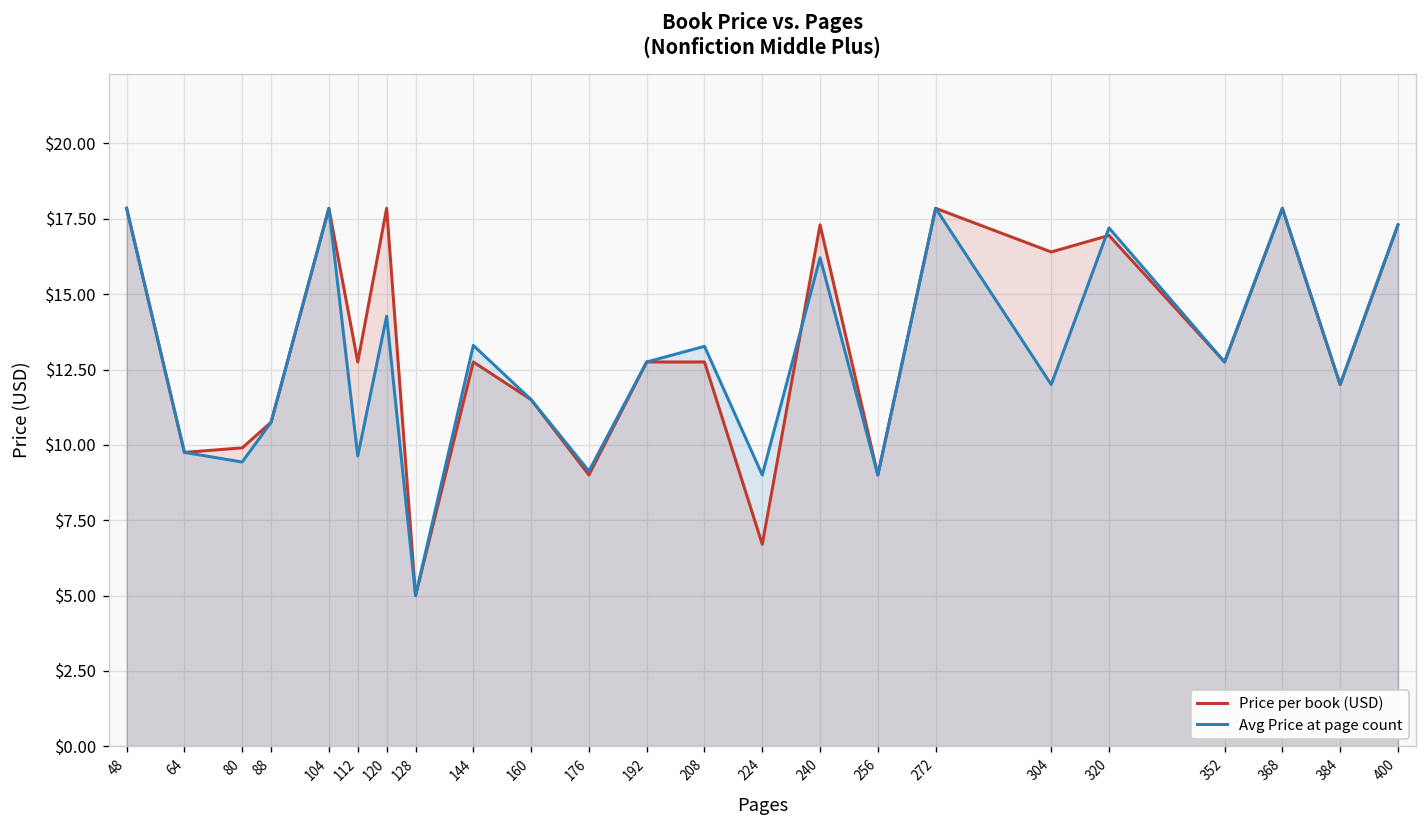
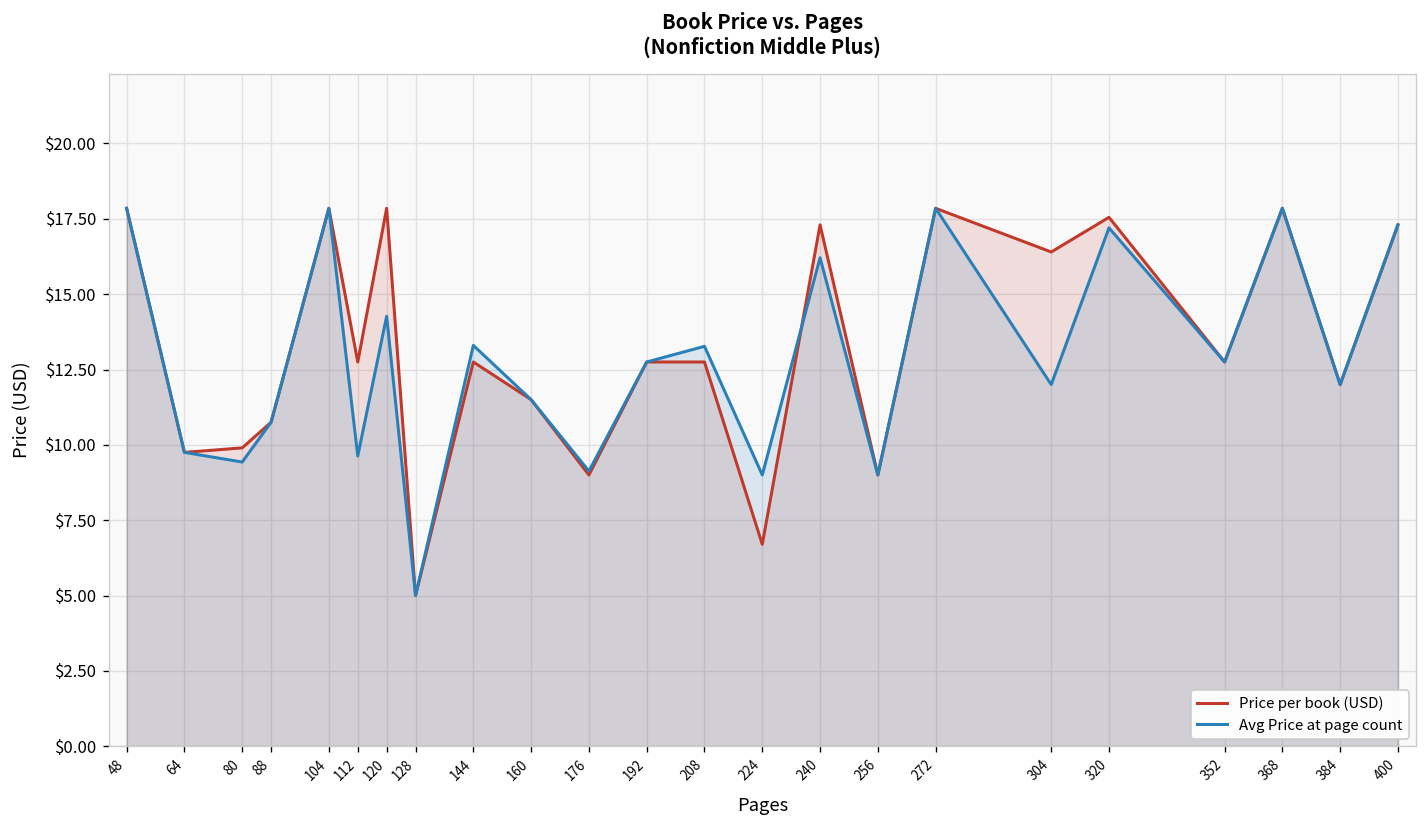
  {
    "Price per book (USD)": {
      "80": "$9.9",
      "112": "$12.8",
      "120": "$17.9",
      "144": "$12.8",
      "176": "$9.0",
      "208": "$12.8",
      "224": "$6.7",
      "240": "$17.3",
      "304": "$16.4",
-     "320": "$17.0"
+     "320": "$17.6"
    },
    "Avg Price at page count": {
      "80": "$9.4",
      "112": "$9.6",
      "120": "$14.3",
      "144": "$13.3",
      "176": "$9.1",
      "208": "$13.3",
      "224": "$9.0",
      "240": "$16.2",
      "304": "$12.0",
      "320": "$17.2"
    }
  }
